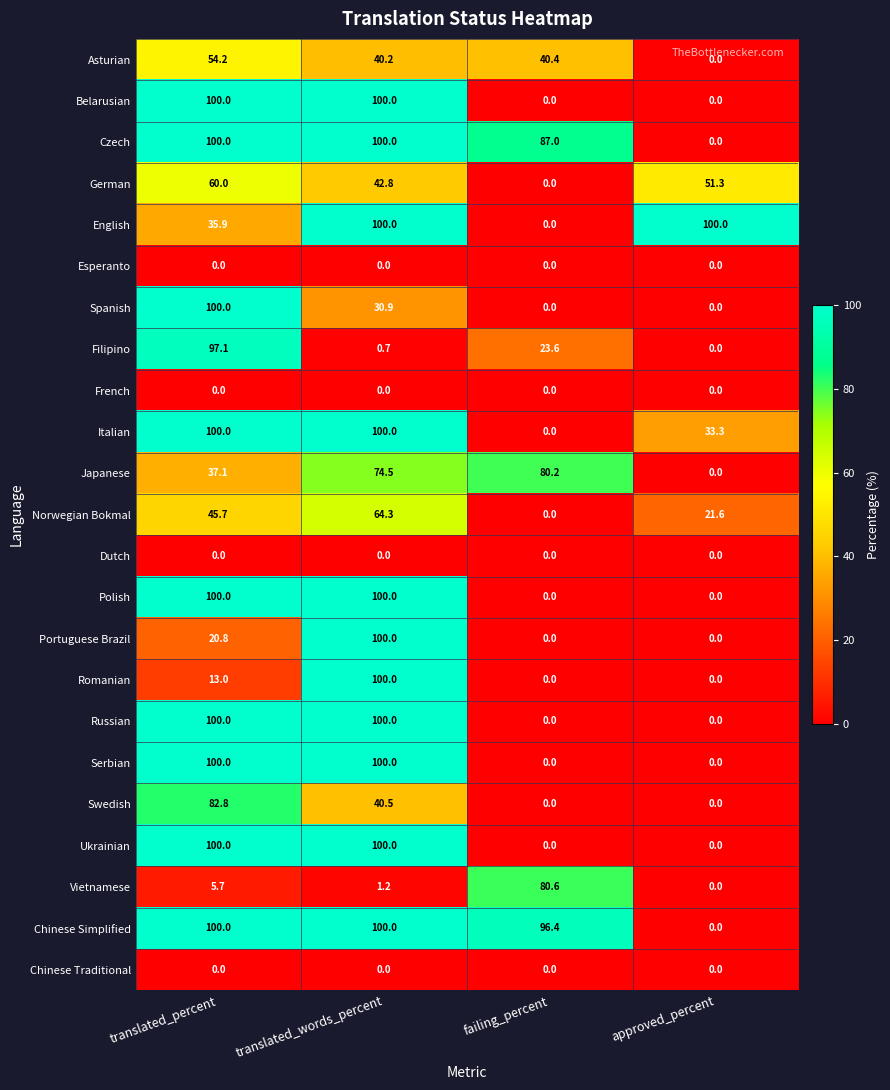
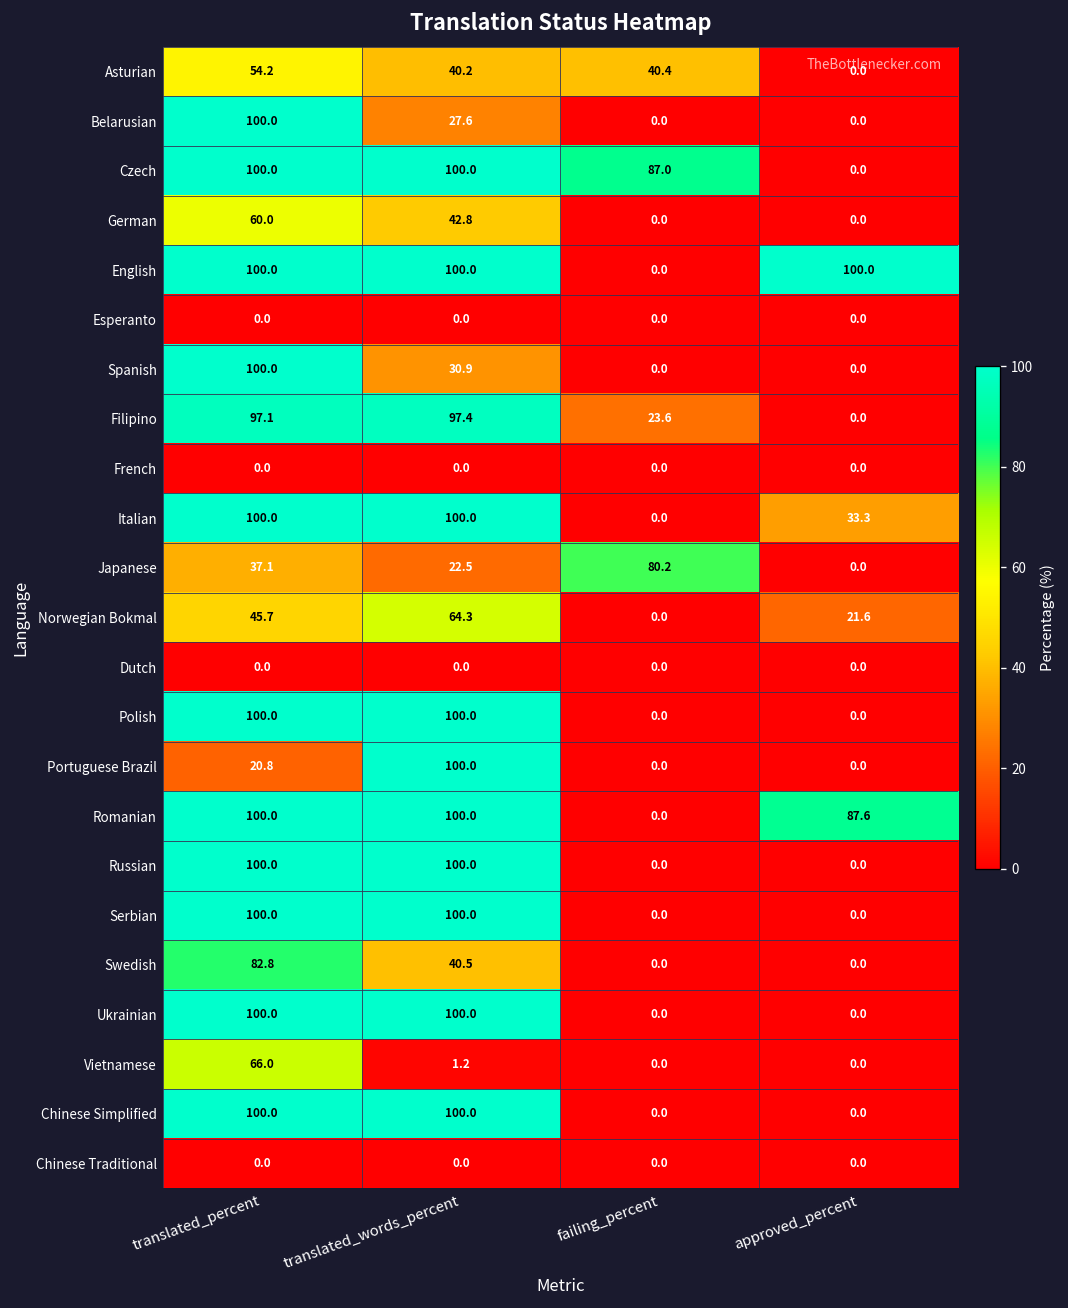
  {
    "Asturian": {
      "translated_percent": 54.2,
      "translated_words_percent": 40.2,
      "failing_percent": 40.4
    },
    "Belarusian": {
      "translated_percent": 100.0,
-     "translated_words_percent": 100.0,
+     "translated_words_percent": 27.6,
      "failing_percent": 0.0,
      "approved_percent": 0.0
    },
    "Czech": {
      "translated_percent": 100.0,
      "translated_words_percent": 100.0,
      "failing_percent": 87.0,
      "approved_percent": 0.0
    },
    "German": {
      "translated_percent": 60.0,
      "translated_words_percent": 42.8,
      "failing_percent": 0.0,
-     "approved_percent": 51.3
+     "approved_percent": 0.0
    },
    "English": {
-     "translated_percent": 35.9,
+     "translated_percent": 100.0,
      "translated_words_percent": 100.0,
      "failing_percent": 0.0,
      "approved_percent": 100.0
    },
    "Esperanto": {
      "translated_percent": 0.0,
      "translated_words_percent": 0.0,
      "failing_percent": 0.0,
      "approved_percent": 0.0
    },
    "Spanish": {
      "translated_percent": 100.0,
      "translated_words_percent": 30.9,
      "failing_percent": 0.0,
      "approved_percent": 0.0
    },
    "Filipino": {
      "translated_percent": 97.1,
-     "translated_words_percent": 0.7,
+     "translated_words_percent": 97.4,
      "failing_percent": 23.6,
      "approved_percent": 0.0
    },
    "French": {
      "translated_percent": 0.0,
      "translated_words_percent": 0.0,
      "failing_percent": 0.0,
      "approved_percent": 0.0
    },
    "Italian": {
      "translated_percent": 100.0,
      "translated_words_percent": 100.0,
      "failing_percent": 0.0,
      "approved_percent": 33.3
    },
    "Japanese": {
      "translated_percent": 37.1,
-     "translated_words_percent": 74.5,
+     "translated_words_percent": 22.5,
      "failing_percent": 80.2,
      "approved_percent": 0.0
    },
    "Norwegian Bokmal": {
      "translated_percent": 45.7,
      "translated_words_percent": 64.3,
      "failing_percent": 0.0,
      "approved_percent": 21.6
    },
    "Dutch": {
      "translated_percent": 0.0,
      "translated_words_percent": 0.0,
      "failing_percent": 0.0,
      "approved_percent": 0.0
    },
    "Polish": {
      "translated_percent": 100.0,
      "translated_words_percent": 100.0,
      "failing_percent": 0.0,
      "approved_percent": 0.0
    },
    "Portuguese Brazil": {
      "translated_percent": 20.8,
      "translated_words_percent": 100.0,
      "failing_percent": 0.0,
      "approved_percent": 0.0
    },
    "Romanian": {
-     "translated_percent": 13.0,
+     "translated_percent": 100.0,
      "translated_words_percent": 100.0,
      "failing_percent": 0.0,
-     "approved_percent": 0.0
+     "approved_percent": 87.6
    },
    "Russian": {
      "translated_percent": 100.0,
      "translated_words_percent": 100.0,
      "failing_percent": 0.0,
      "approved_percent": 0.0
    },
    "Serbian": {
      "translated_percent": 100.0,
      "translated_words_percent": 100.0,
      "failing_percent": 0.0,
      "approved_percent": 0.0
    },
    "Swedish": {
      "translated_percent": 82.8,
      "translated_words_percent": 40.5,
      "failing_percent": 0.0,
      "approved_percent": 0.0
    },
    "Ukrainian": {
      "translated_percent": 100.0,
      "translated_words_percent": 100.0,
      "failing_percent": 0.0,
      "approved_percent": 0.0
    },
    "Vietnamese": {
-     "translated_percent": 5.7,
+     "translated_percent": 66.0,
      "translated_words_percent": 1.2,
-     "failing_percent": 80.6,
+     "failing_percent": 0.0,
      "approved_percent": 0.0
    },
    "Chinese Simplified": {
      "translated_percent": 100.0,
      "translated_words_percent": 100.0,
-     "failing_percent": 96.4,
+     "failing_percent": 0.0,
      "approved_percent": 0.0
    },
    "Chinese Traditional": {
      "translated_percent": 0.0,
      "translated_words_percent": 0.0,
      "failing_percent": 0.0,
      "approved_percent": 0.0
    }
  }
